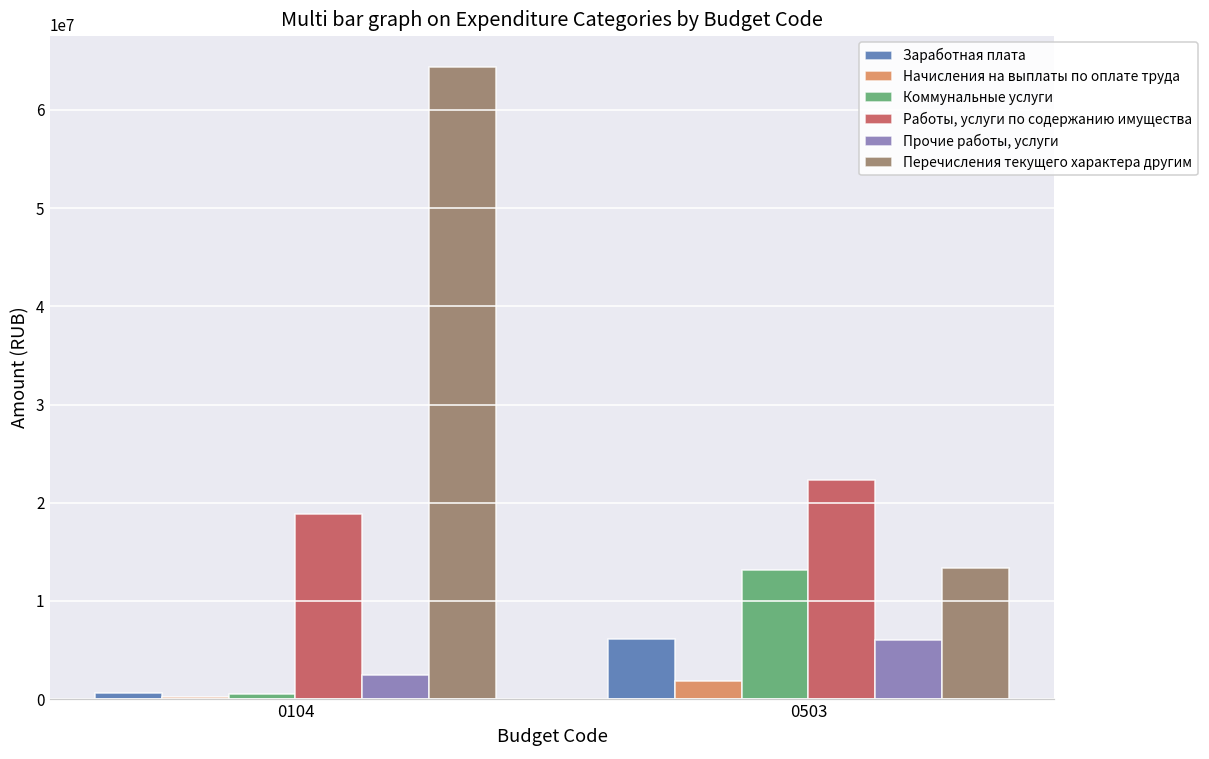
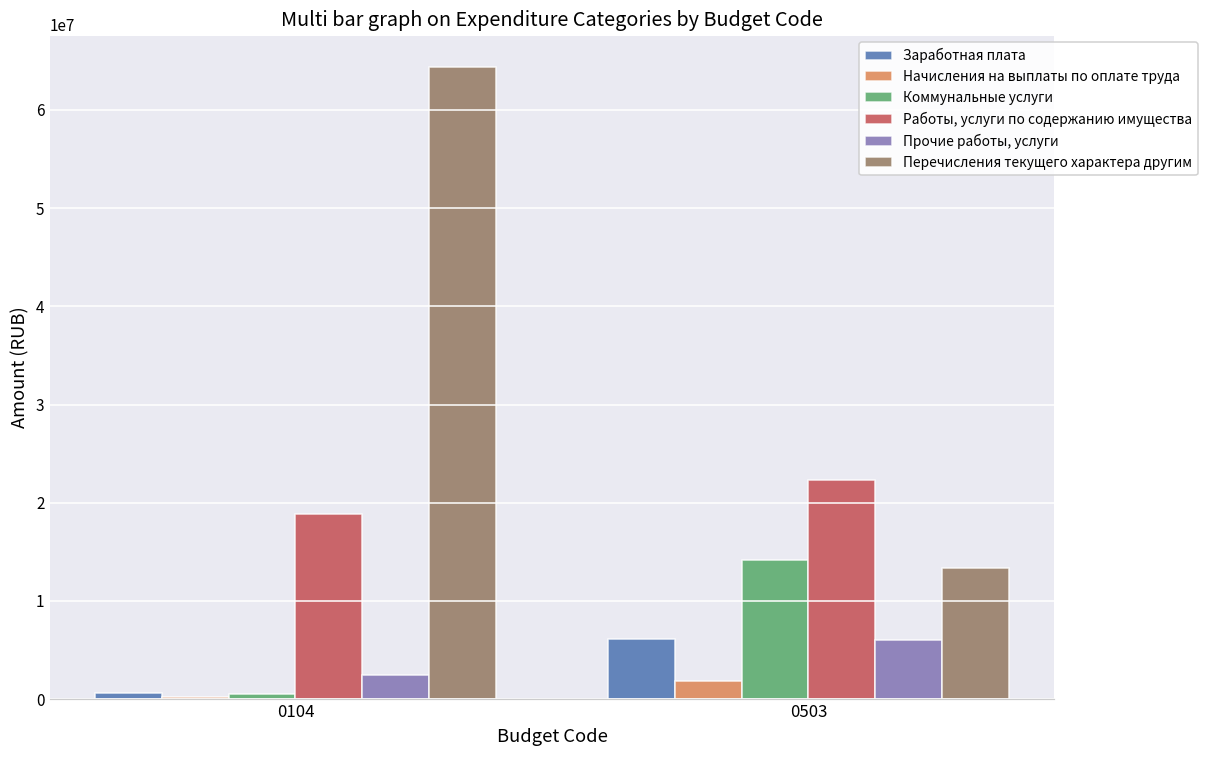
  {
    "Коммунальные услуги": {
      "0104": 1000000,
-     "0503": 13000000
+     "0503": 14000000
    },
    "Перечисления текущего характера другим": {
      "0104": 64000000,
      "0503": 13000000
    }
  }
